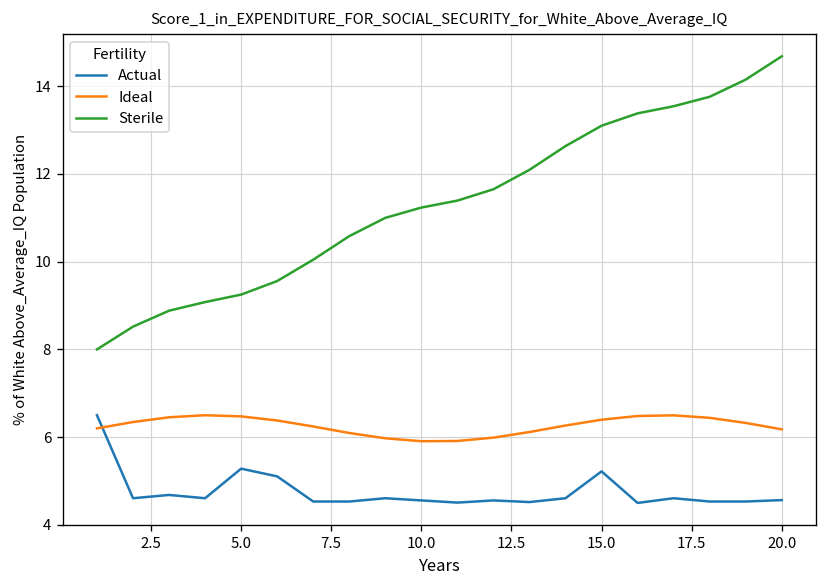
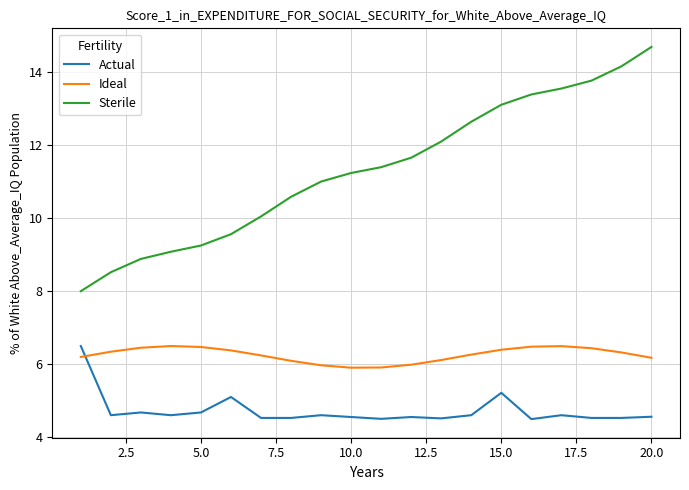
  {
    "Actual": {
-     "5.0": 5.3,
+     "5.0": 4.7,
      "10.0": 4.6,
      "15.0": 5.2,
      "20.0": 4.6
    },
    "Ideal": {
      "5.0": 6.5,
      "10.0": 5.9,
      "15.0": 6.4,
      "20.0": 6.2
    },
    "Sterile": {
      "5.0": 9.2,
      "10.0": 11.2,
      "15.0": 13.1,
      "20.0": 14.7
    }
  }
